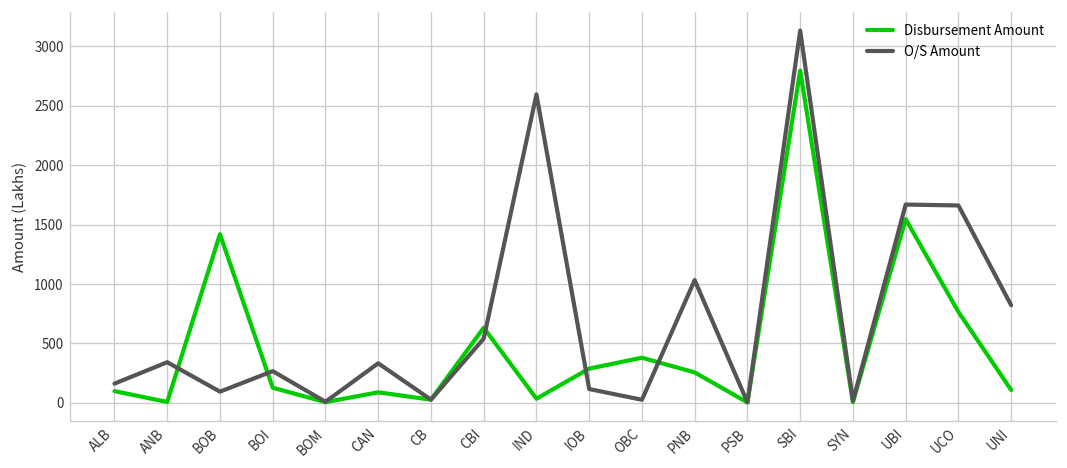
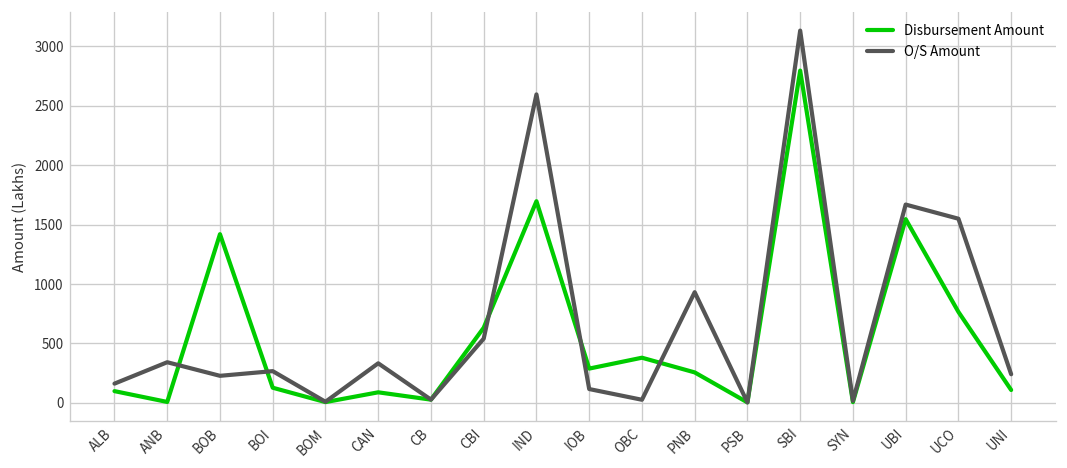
  {
    "Disbursement Amount": {
      "ALB": 100,
      "ANB": 0,
      "BOB": 1400,
      "BOI": 100,
      "CAN": 100,
      "CBI": 600,
-     "IND": 0,
+     "IND": 1700,
      "IOB": 300,
      "OBC": 400,
      "PNB": 300,
      "SBI": 2800,
      "UBI": 1500,
      "UCO": 800,
      "UNI": 100
    },
    "O/S Amount": {
      "ALB": 200,
      "ANB": 300,
-     "BOB": 100,
+     "BOB": 200,
      "BOI": 300,
      "CAN": 300,
      "CBI": 500,
      "IND": 2600,
      "IOB": 100,
      "OBC": 0,
-     "PNB": 1000,
+     "PNB": 900,
      "SBI": 3100,
      "UBI": 1700,
-     "UCO": 1700,
-     "UNI": 800
+     "UCO": 1500,
+     "UNI": 200
    }
  }
